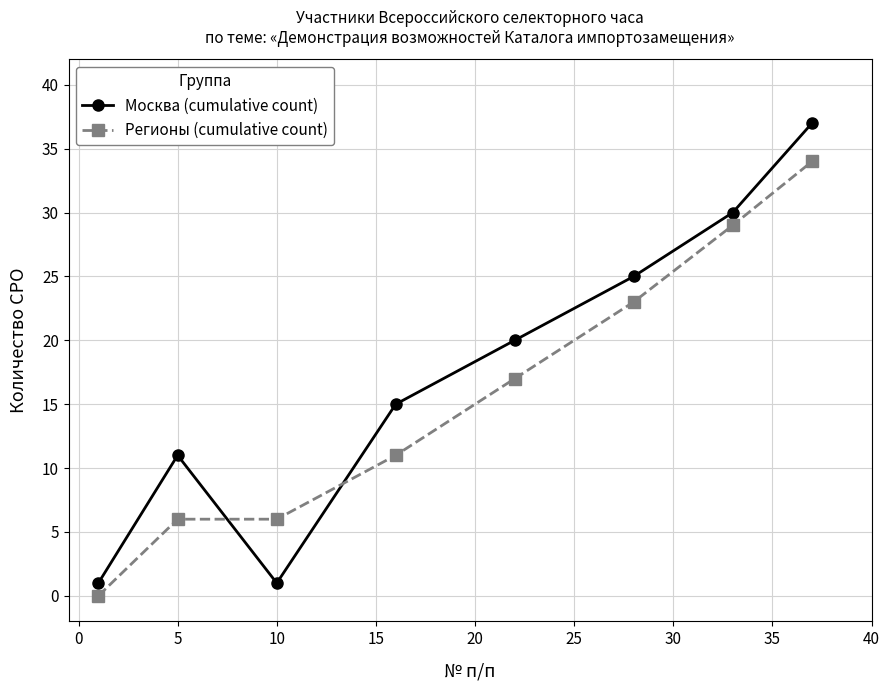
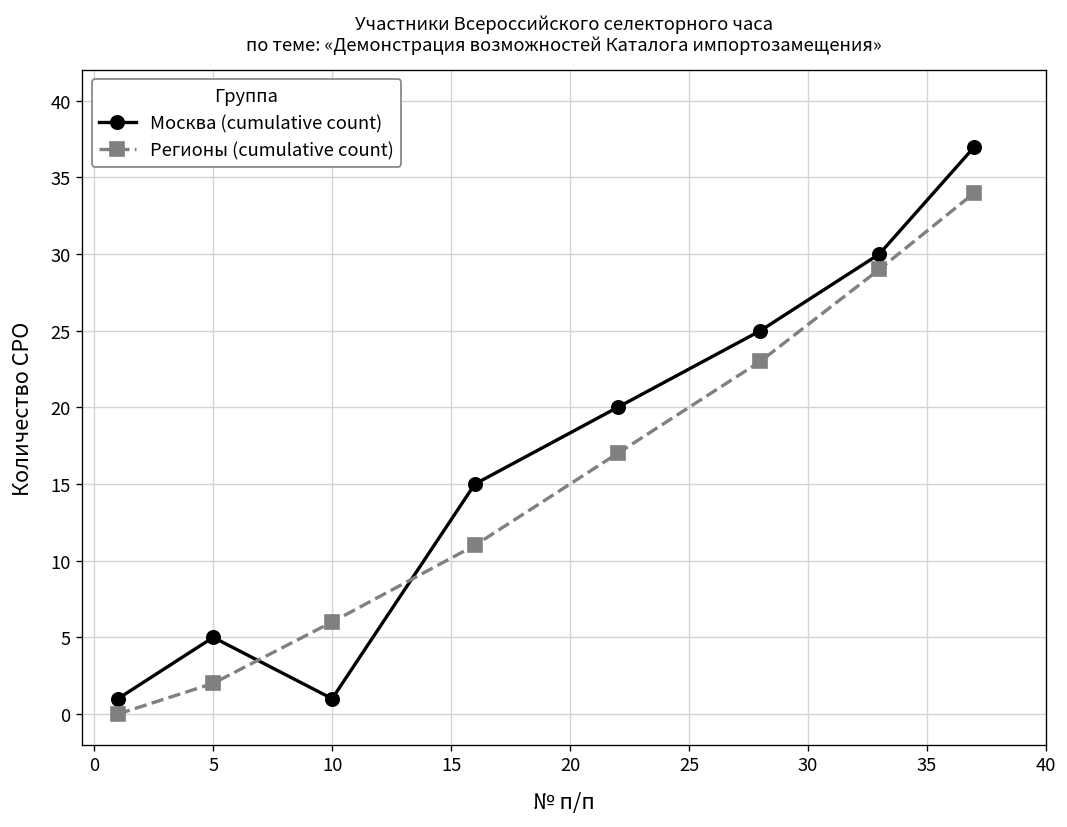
  {
    "Москва (cumulative count)": {
-     "5": 11,
+     "5": 5,
      "10": 1
    },
    "Регионы (cumulative count)": {
-     "5": 6,
+     "5": 2,
      "10": 6
    }
  }
